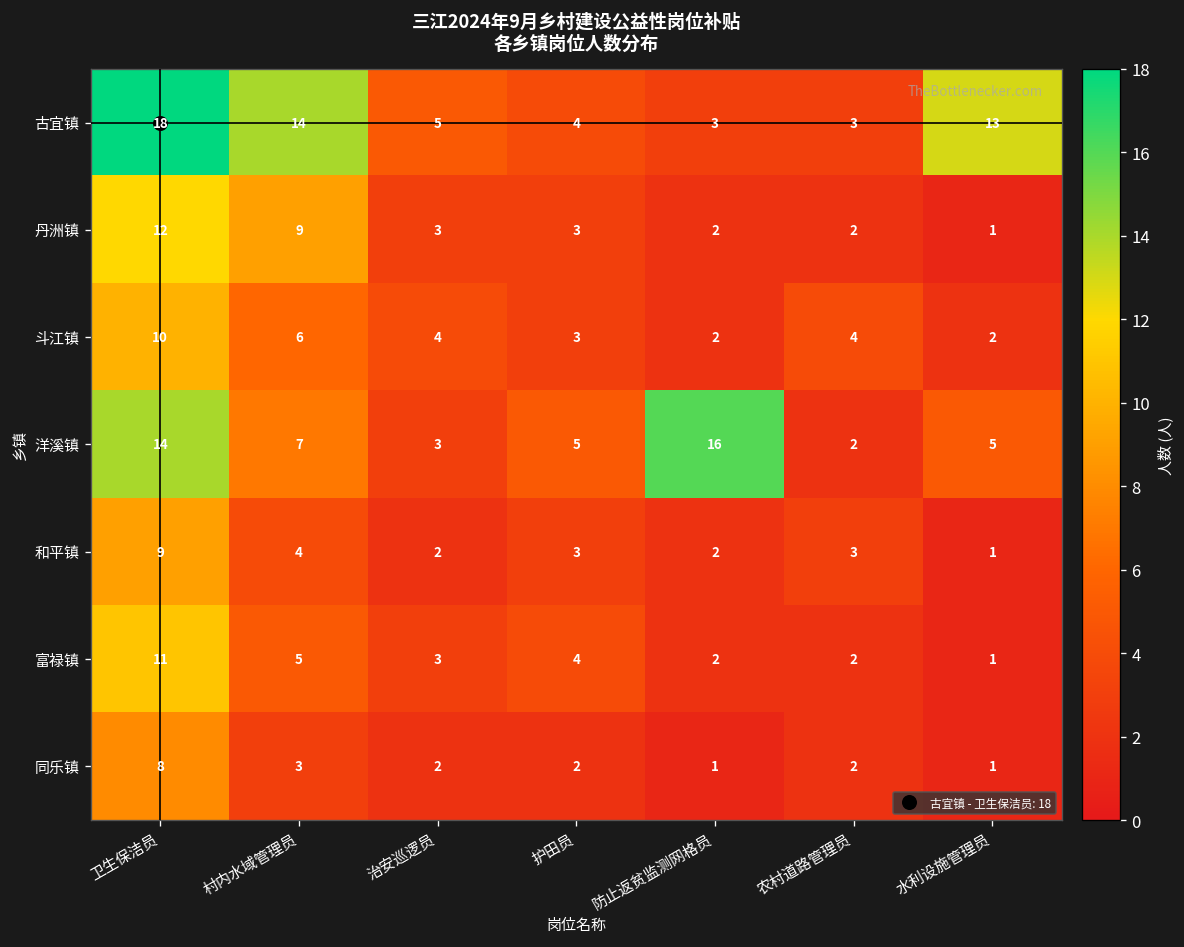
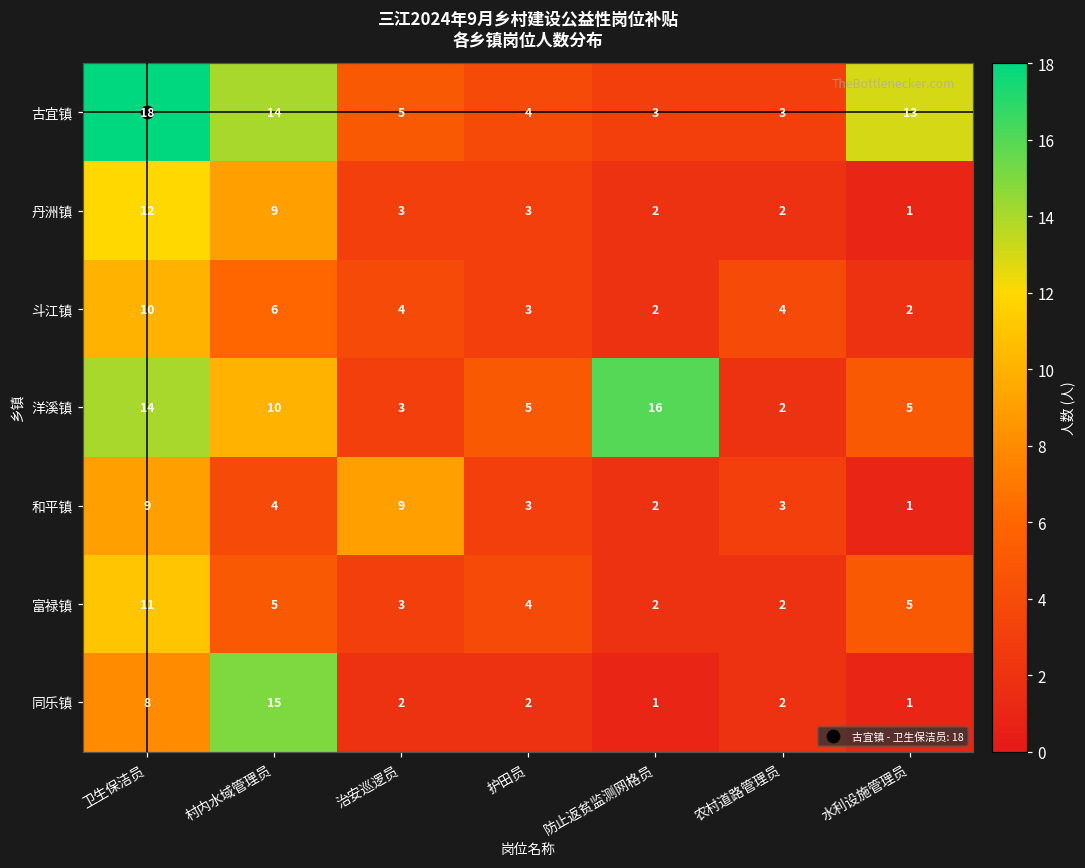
  {
    "古宜镇": {
      "村内水域管理员": 14,
      "治安巡逻员": 5,
      "护田员": 4,
      "防止返贫监测网格员": 3,
      "农村道路管理员": 3
    },
    "丹洲镇": {
      "卫生保洁员": 12,
      "村内水域管理员": 9,
      "治安巡逻员": 3,
      "护田员": 3,
      "防止返贫监测网格员": 2,
      "农村道路管理员": 2,
      "水利设施管理员": 1
    },
    "斗江镇": {
      "卫生保洁员": 10,
      "村内水域管理员": 6,
      "治安巡逻员": 4,
      "护田员": 3,
      "防止返贫监测网格员": 2,
      "农村道路管理员": 4,
      "水利设施管理员": 2
    },
    "洋溪镇": {
      "卫生保洁员": 14,
-     "村内水域管理员": 7,
+     "村内水域管理员": 10,
      "治安巡逻员": 3,
      "护田员": 5,
      "防止返贫监测网格员": 16,
      "农村道路管理员": 2,
      "水利设施管理员": 5
    },
    "和平镇": {
      "卫生保洁员": 9,
      "村内水域管理员": 4,
-     "治安巡逻员": 2,
+     "治安巡逻员": 9,
      "护田员": 3,
      "防止返贫监测网格员": 2,
      "农村道路管理员": 3,
      "水利设施管理员": 1
    },
    "富禄镇": {
      "卫生保洁员": 11,
      "村内水域管理员": 5,
      "治安巡逻员": 3,
      "护田员": 4,
      "防止返贫监测网格员": 2,
      "农村道路管理员": 2,
-     "水利设施管理员": 1
+     "水利设施管理员": 5
    },
    "同乐镇": {
      "卫生保洁员": 8,
-     "村内水域管理员": 3,
+     "村内水域管理员": 15,
      "治安巡逻员": 2,
      "护田员": 2,
      "防止返贫监测网格员": 1,
      "农村道路管理员": 2,
      "水利设施管理员": 1
    }
  }
